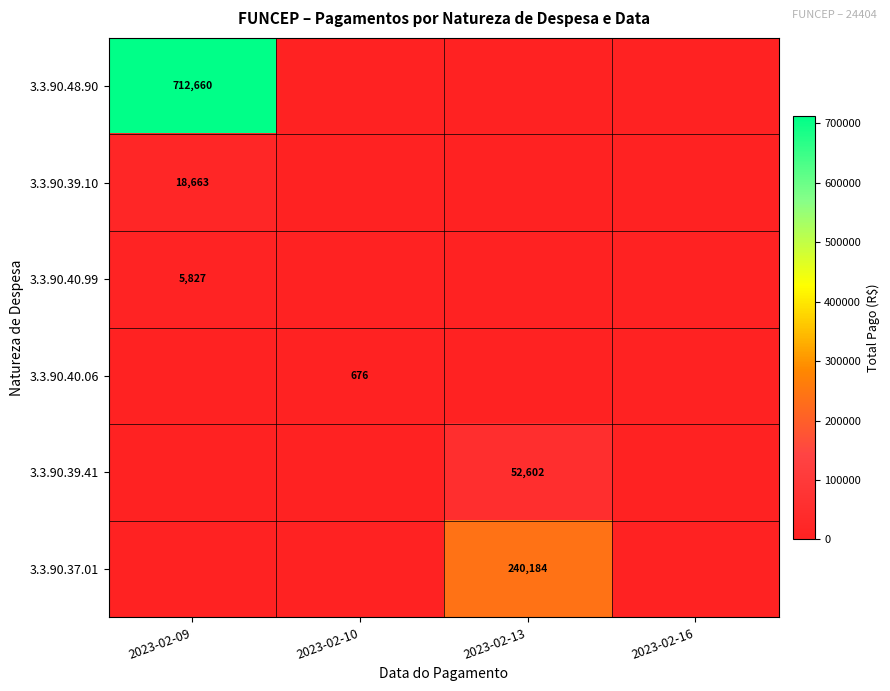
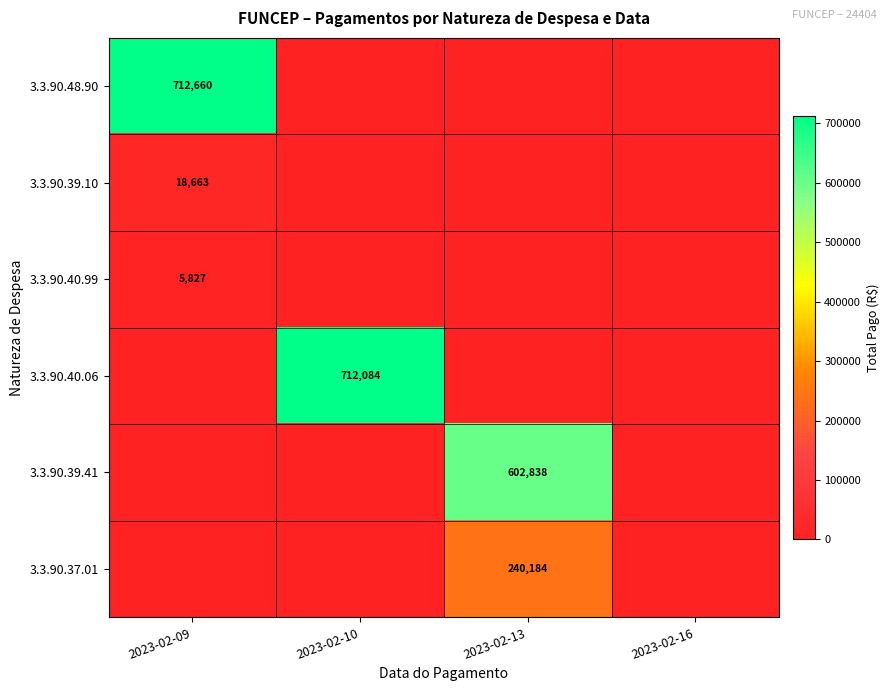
  {
    "3.3.90.48.90": {
      "2023-02-09": "712,660"
    },
    "3.3.90.39.10": {
      "2023-02-09": "18,663"
    },
    "3.3.90.40.99": {
      "2023-02-09": "5,827"
    },
    "3.3.90.40.06": {
-     "2023-02-10": "676"
+     "2023-02-10": "712,084"
    },
    "3.3.90.39.41": {
-     "2023-02-13": "52,602"
+     "2023-02-13": "602,838"
    },
    "3.3.90.37.01": {
      "2023-02-13": "240,184"
    }
  }
